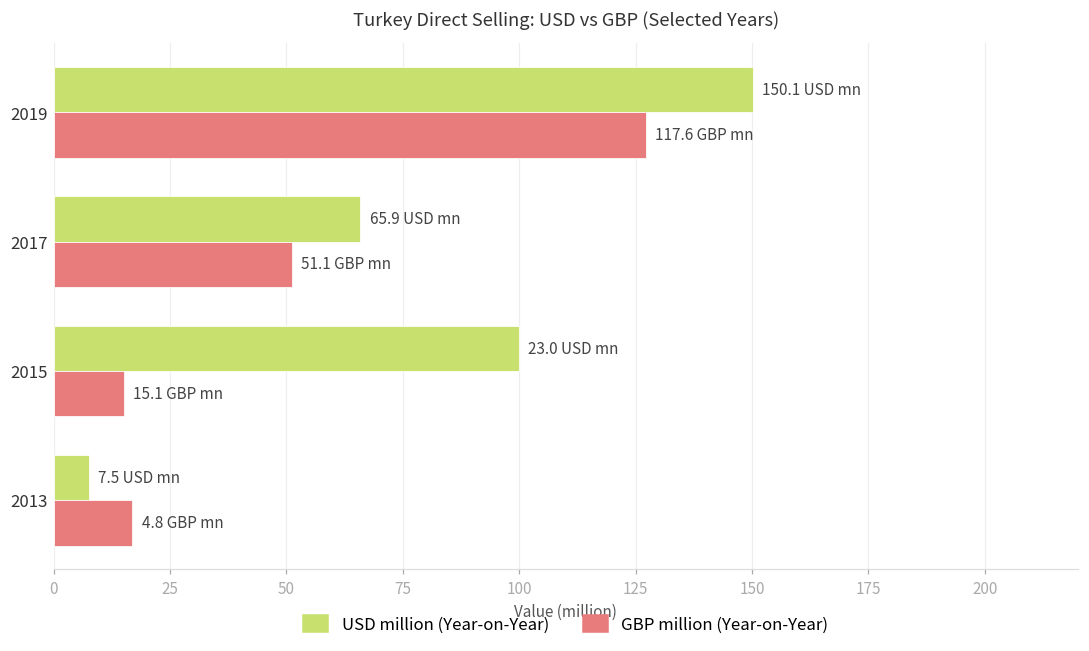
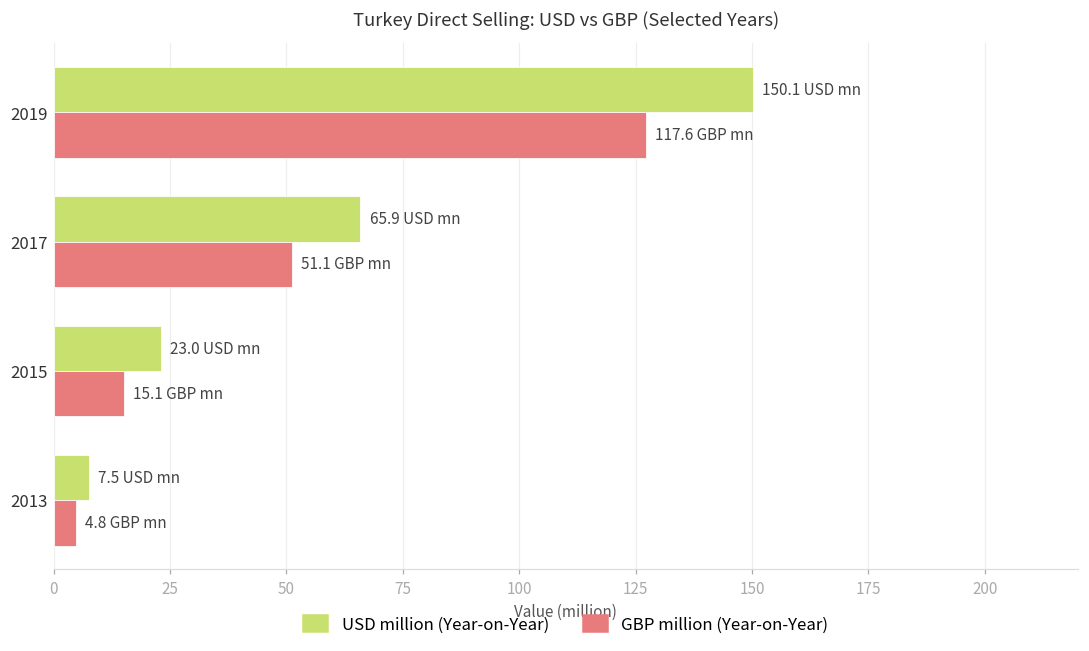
  {
    "USD million (Year-on-Year)": {
-     "2015": 100
+     "2015": 23
    },
    "GBP million (Year-on-Year)": {
-     "2013": 17
+     "2013": 5
    }
  }
